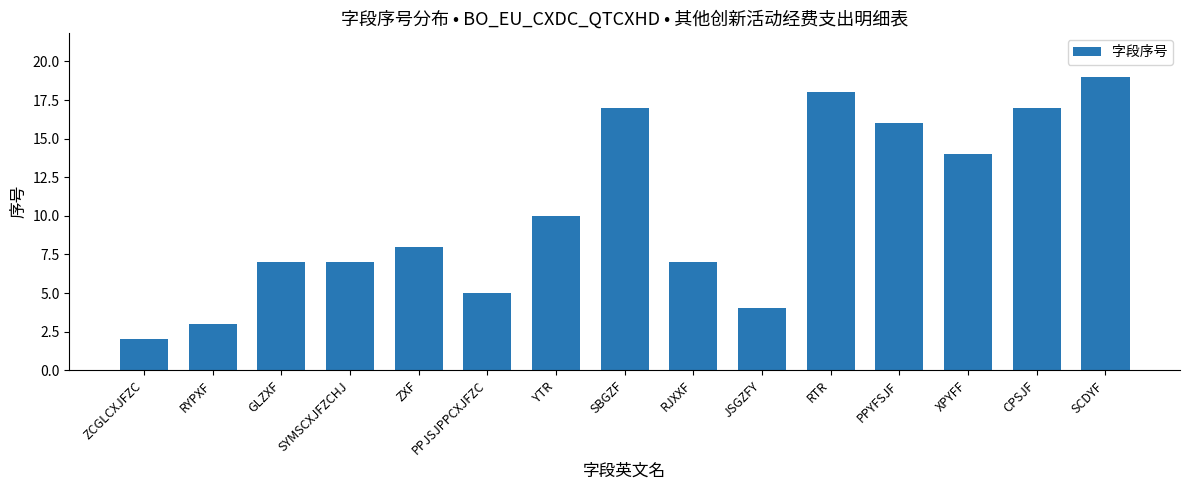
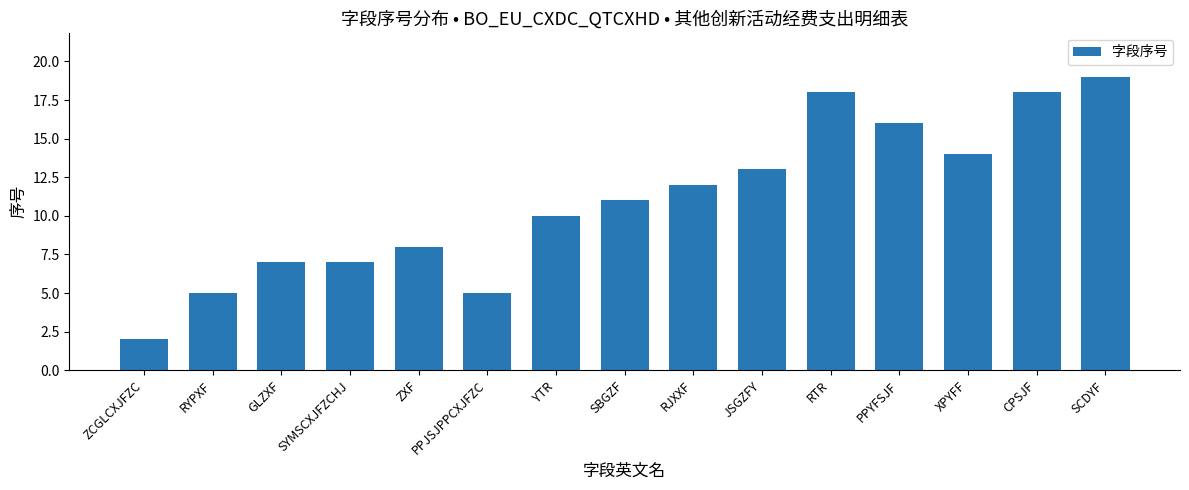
  {
    "ZCGLCXJFZC": 2,
-   "RYPXF": 3,
+   "RYPXF": 5,
    "GLZXF": 7,
    "SYMSCXJFZCHJ": 7,
    "ZXF": 8,
    "PPJSJPPCXJFZC": 5,
    "YTR": 10,
-   "SBGZF": 17,
-   "RJXXF": 7,
-   "JSGZFY": 4,
+   "SBGZF": 11,
+   "RJXXF": 12,
+   "JSGZFY": 13,
    "RTR": 18,
    "PPYFSJF": 16,
    "XPYFF": 14,
-   "CPSJF": 17,
+   "CPSJF": 18,
    "SCDYF": 19
  }
